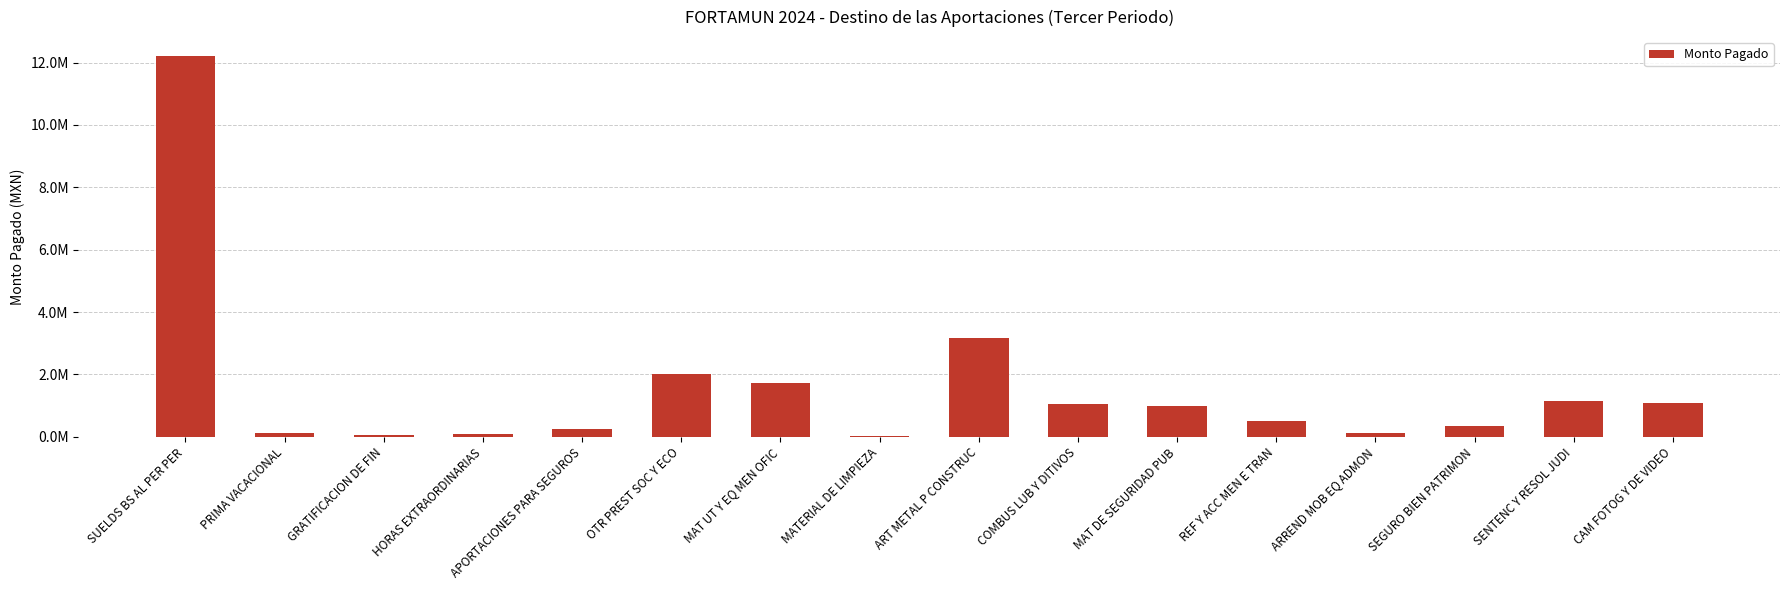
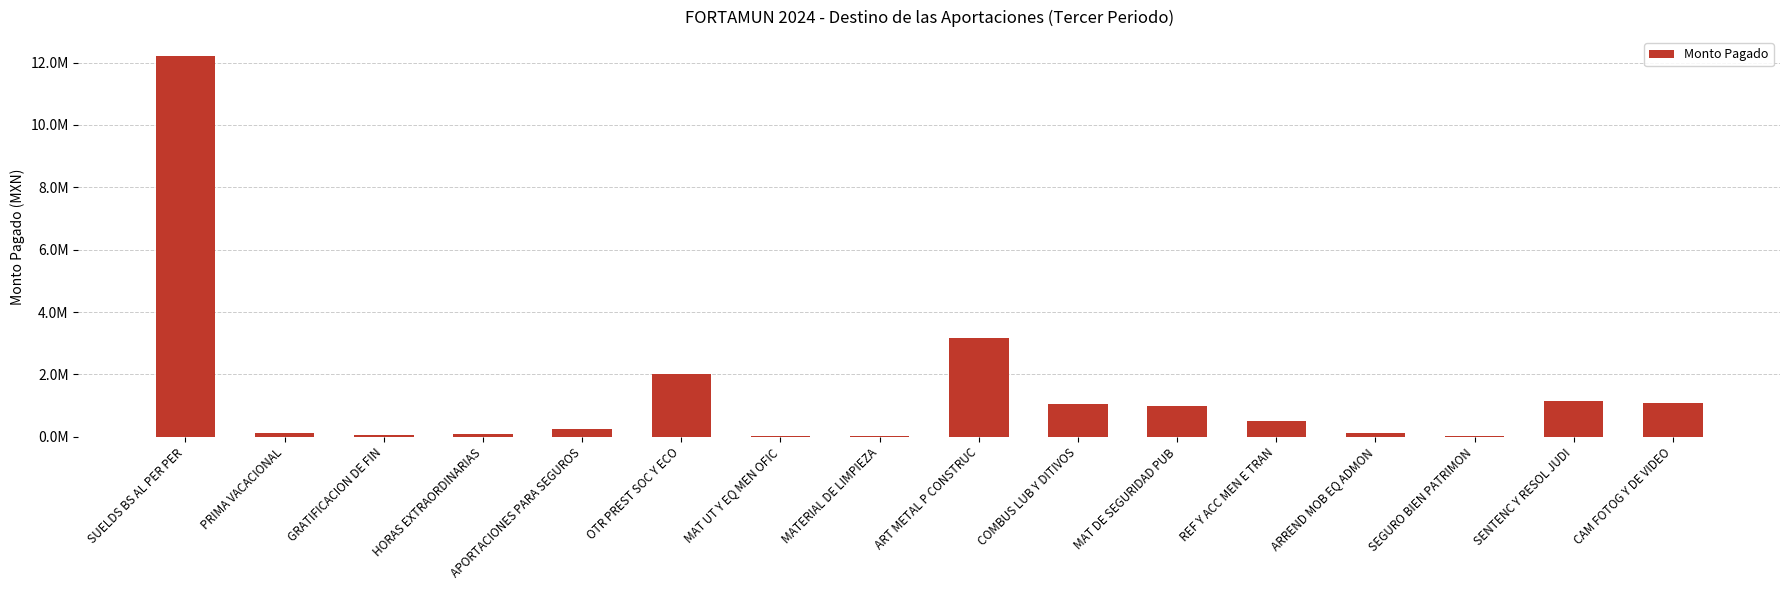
  {
    "SUELDS BS AL PER PER": 12200000,
    "PRIMA VACACIONAL": 100000,
    "APORTACIONES PARA SEGUROS": 300000,
    "OTR PREST SOC Y ECO": 2000000,
-   "MAT UT Y EQ MEN OFIC": 1700000,
+   "MAT UT Y EQ MEN OFIC": 0,
    "ART METAL P CONSTRUC": 3200000,
    "COMBUS LUB Y DITIVOS": 1100000,
    "MAT DE SEGURIDAD PUB": 1000000,
    "REF Y ACC MEN E TRAN": 500000,
    "ARREND MOB EQ ADMON": 100000,
-   "SEGURO BIEN PATRIMON": 400000,
+   "SEGURO BIEN PATRIMON": 0,
    "SENTENC Y RESOL JUDI": 1200000,
    "CAM FOTOG Y DE VIDEO": 1100000
  }
